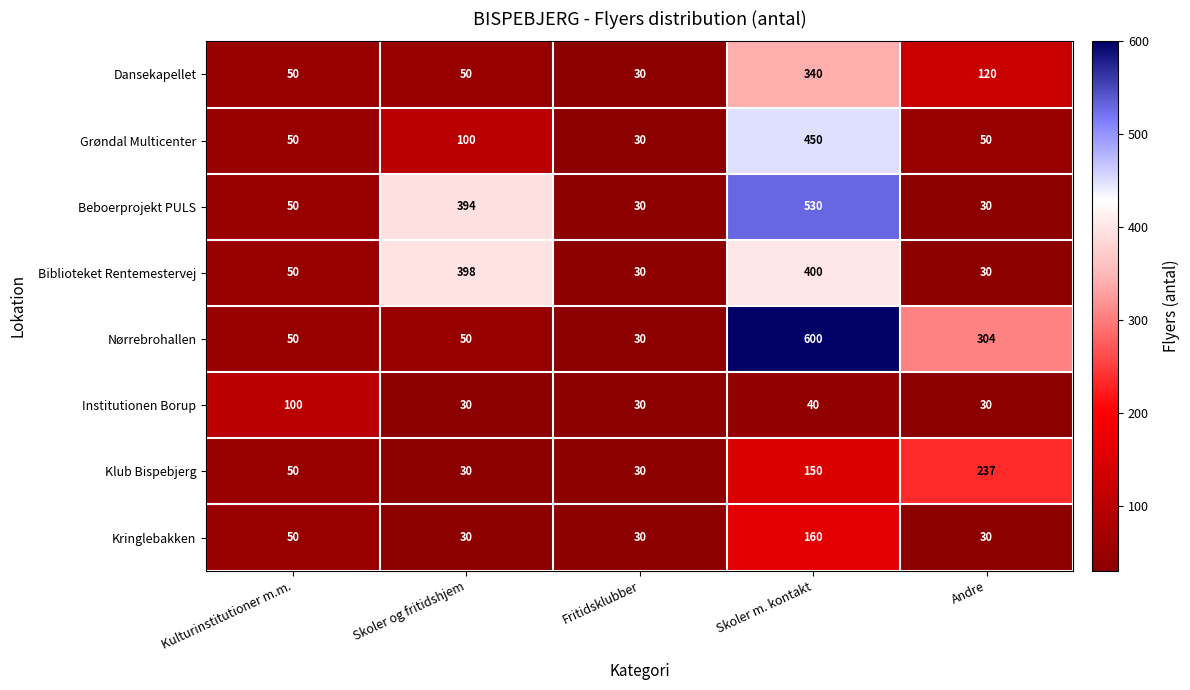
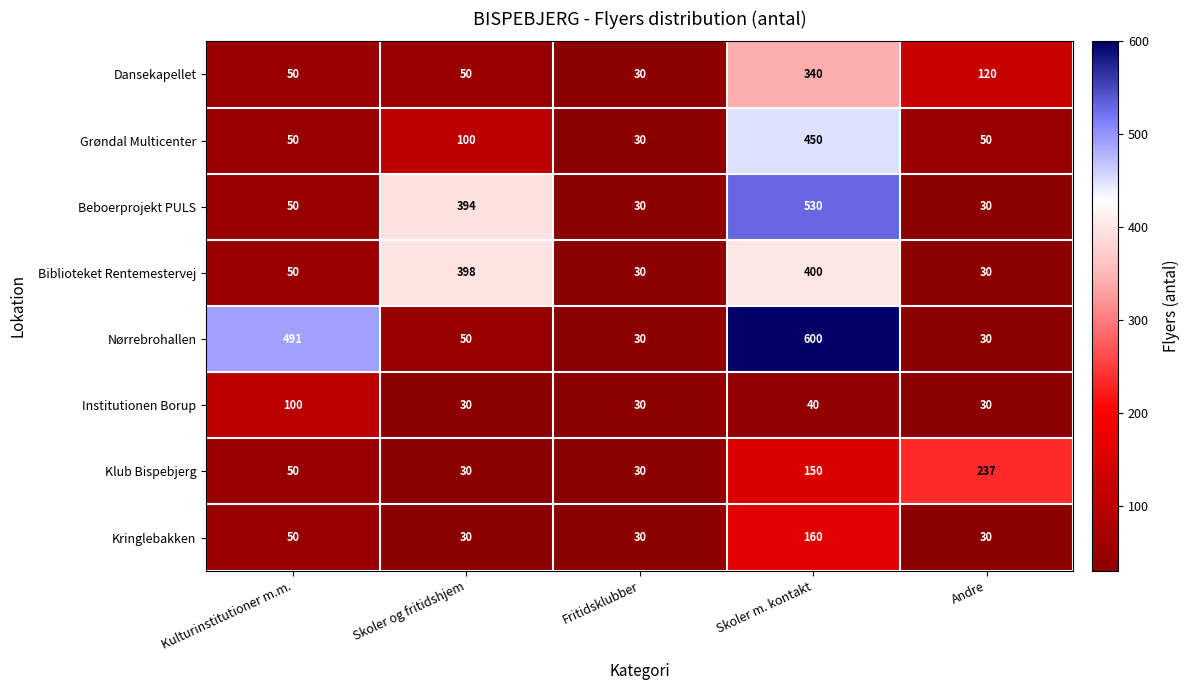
  {
    "Dansekapellet": {
      "Kulturinstitutioner m.m.": 50,
      "Skoler og fritidshjem": 50,
      "Fritidsklubber": 30,
      "Skoler m. kontakt": 340,
      "Andre": 120
    },
    "Grøndal Multicenter": {
      "Kulturinstitutioner m.m.": 50,
      "Skoler og fritidshjem": 100,
      "Fritidsklubber": 30,
      "Skoler m. kontakt": 450,
      "Andre": 50
    },
    "Beboerprojekt PULS": {
      "Kulturinstitutioner m.m.": 50,
      "Skoler og fritidshjem": 394,
      "Fritidsklubber": 30,
      "Skoler m. kontakt": 530,
      "Andre": 30
    },
    "Biblioteket Rentemestervej": {
      "Kulturinstitutioner m.m.": 50,
      "Skoler og fritidshjem": 398,
      "Fritidsklubber": 30,
      "Skoler m. kontakt": 400,
      "Andre": 30
    },
    "Nørrebrohallen": {
-     "Kulturinstitutioner m.m.": 50,
+     "Kulturinstitutioner m.m.": 491,
      "Skoler og fritidshjem": 50,
      "Fritidsklubber": 30,
      "Skoler m. kontakt": 600,
-     "Andre": 304
+     "Andre": 30
    },
    "Institutionen Borup": {
      "Kulturinstitutioner m.m.": 100,
      "Skoler og fritidshjem": 30,
      "Fritidsklubber": 30,
      "Skoler m. kontakt": 40,
      "Andre": 30
    },
    "Klub Bispebjerg": {
      "Kulturinstitutioner m.m.": 50,
      "Skoler og fritidshjem": 30,
      "Fritidsklubber": 30,
      "Skoler m. kontakt": 150,
      "Andre": 237
    },
    "Kringlebakken": {
      "Kulturinstitutioner m.m.": 50,
      "Skoler og fritidshjem": 30,
      "Fritidsklubber": 30,
      "Skoler m. kontakt": 160,
      "Andre": 30
    }
  }
